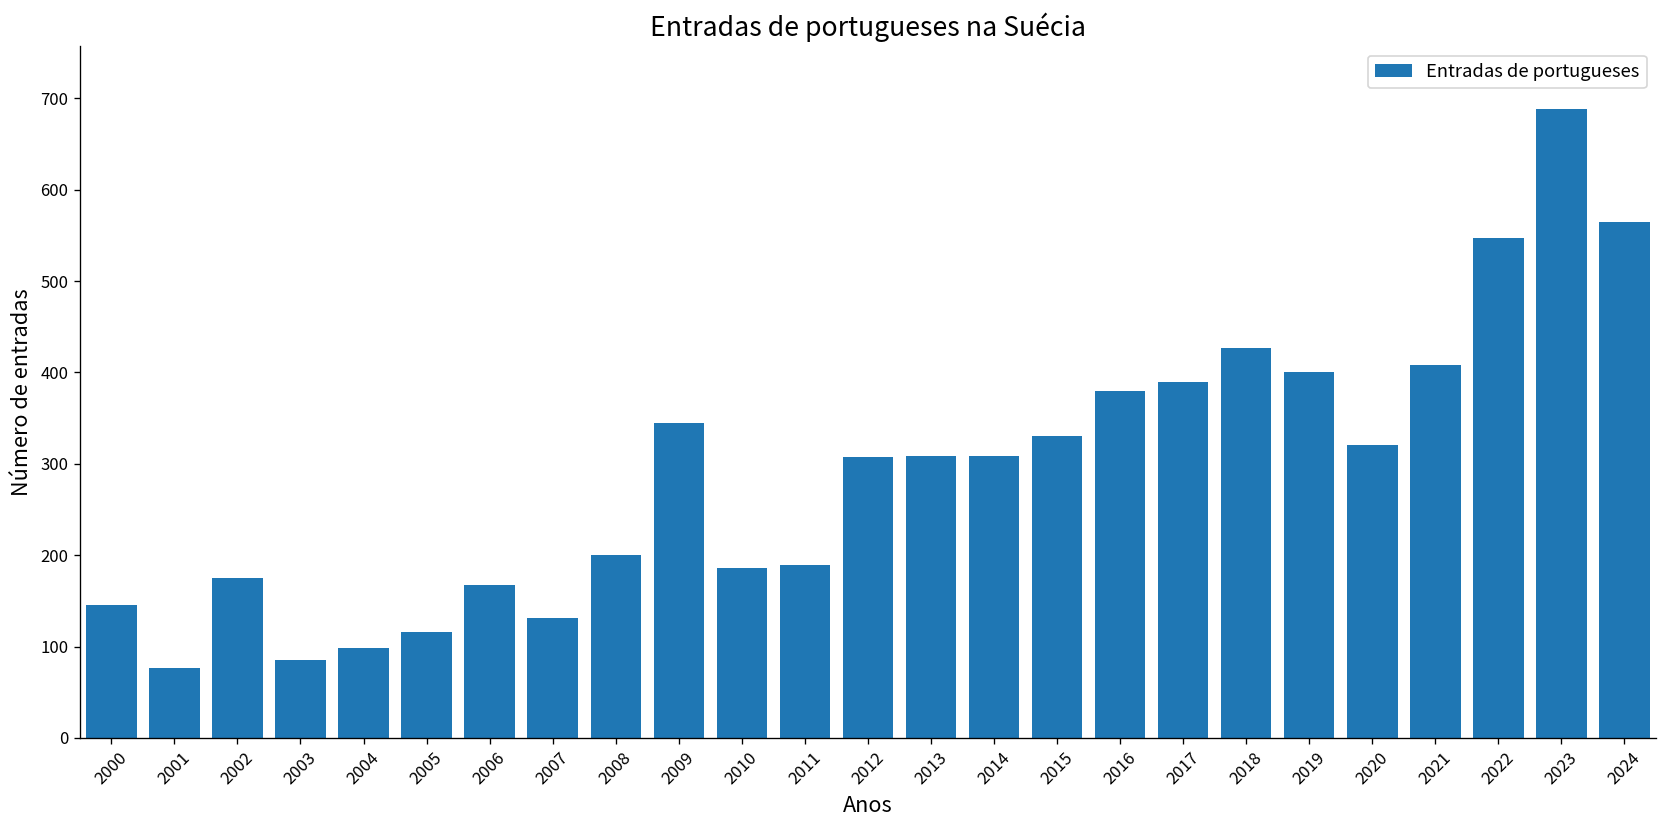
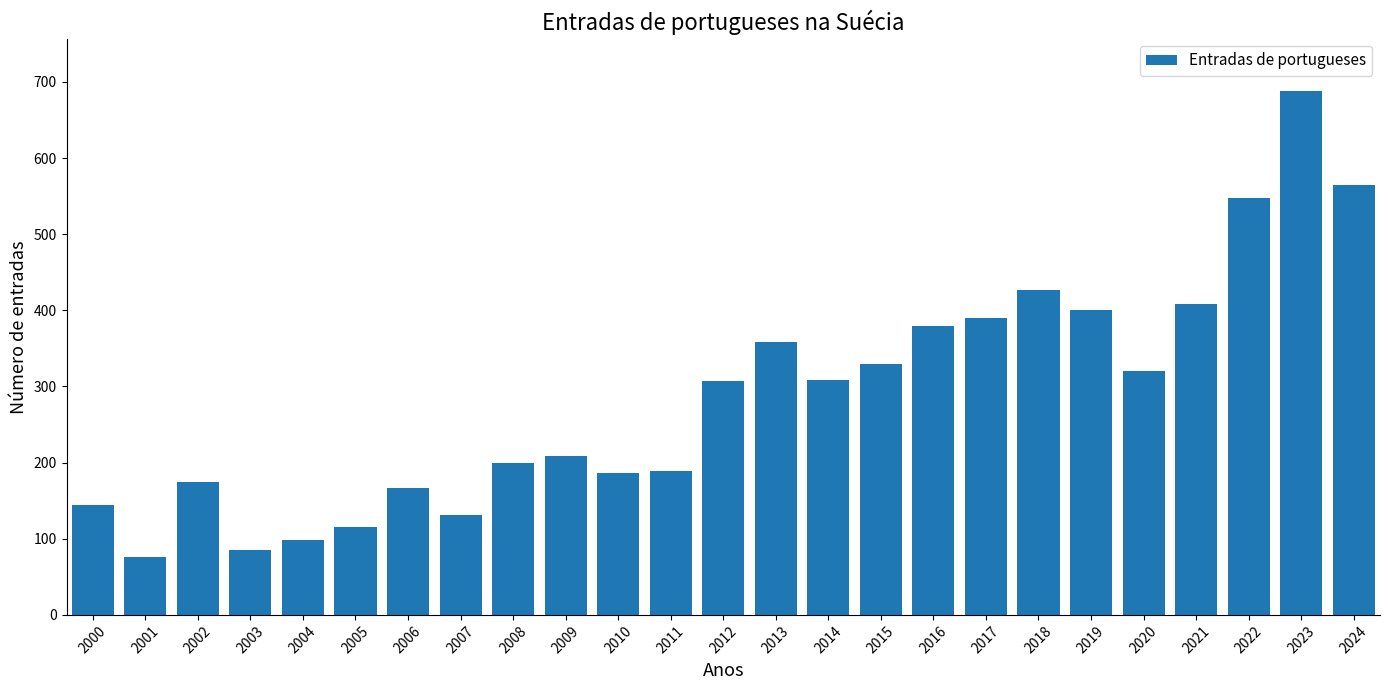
  {
    "2000": 150,
    "2001": 80,
    "2002": 180,
    "2003": 90,
    "2004": 100,
    "2005": 120,
    "2006": 170,
    "2007": 130,
    "2008": 200,
-   "2009": 350,
+   "2009": 210,
    "2010": 190,
    "2011": 190,
    "2012": 310,
-   "2013": 310,
+   "2013": 360,
    "2014": 310,
    "2015": 330,
    "2016": 380,
    "2017": 390,
    "2018": 430,
    "2019": 400,
    "2020": 320,
    "2021": 410,
    "2022": 550,
    "2023": 690,
    "2024": 570
  }
